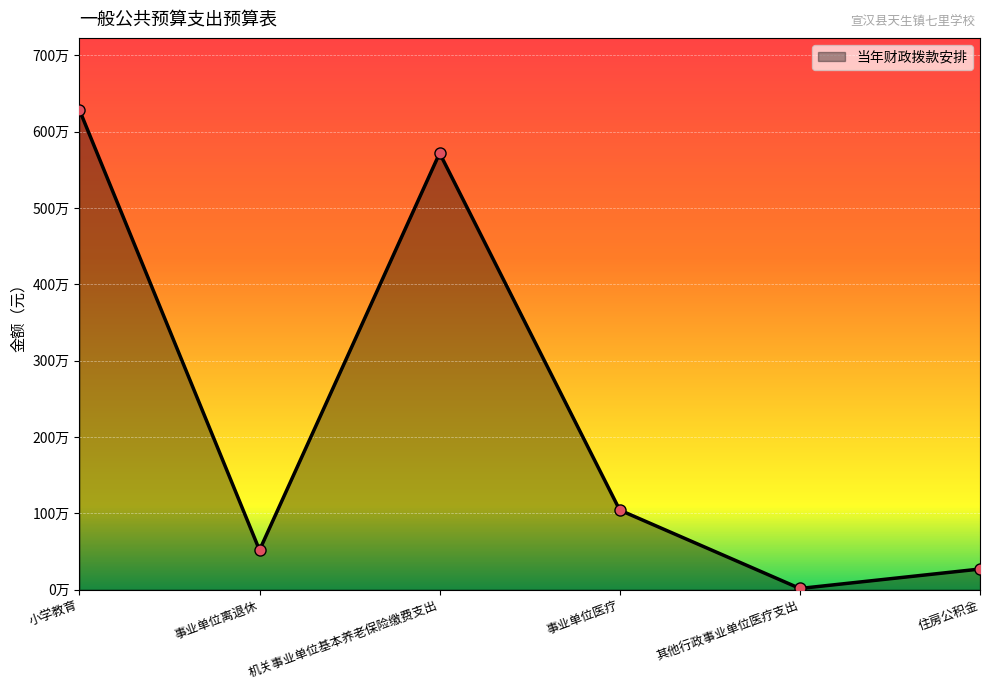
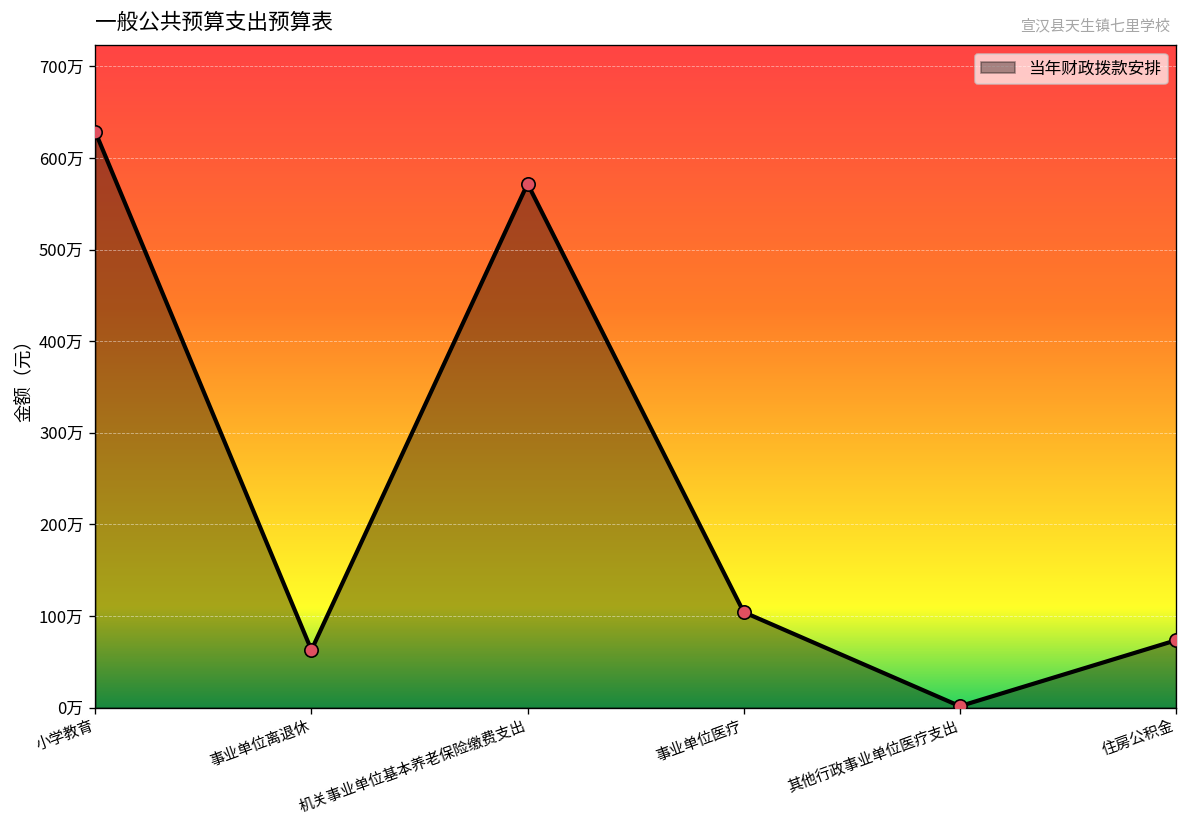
  {
    "小学教育": "630万",
-   "事业单位离退休": "50万",
+   "事业单位离退休": "60万",
    "机关事业单位基本养老保险缴费支出": "570万",
    "事业单位医疗": "100万",
    "其他行政事业单位医疗支出": "0万",
-   "住房公积金": "30万"
+   "住房公积金": "70万"
  }
